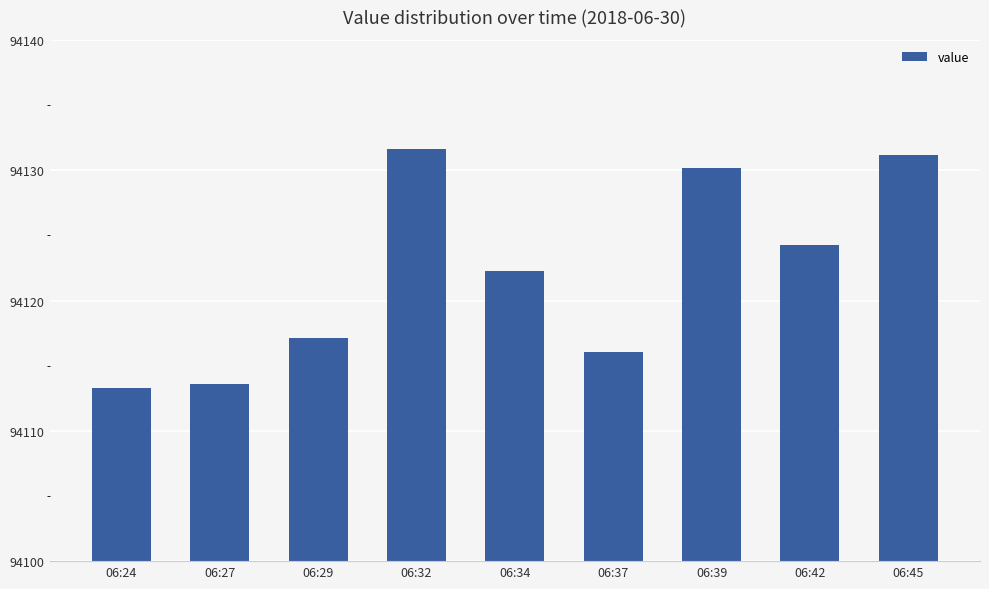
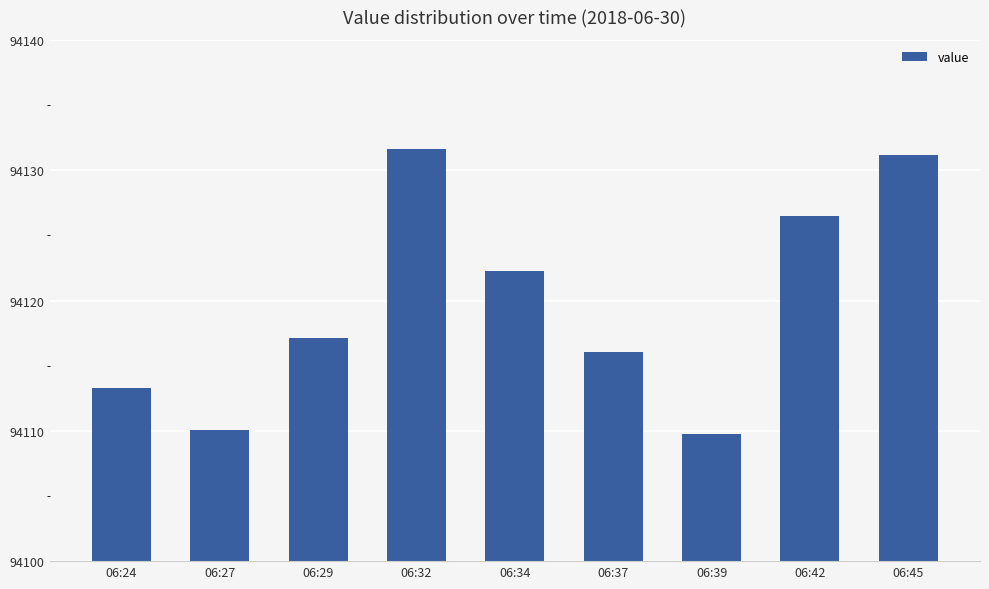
  {
    "06:24": 94113.3,
-   "06:27": 94113.6,
+   "06:27": 94110.1,
    "06:29": 94117.1,
    "06:32": 94131.6,
    "06:34": 94122.3,
    "06:37": 94116.1,
-   "06:39": 94130.1,
-   "06:42": 94124.3,
+   "06:39": 94109.8,
+   "06:42": 94126.5,
    "06:45": 94131.2
  }
